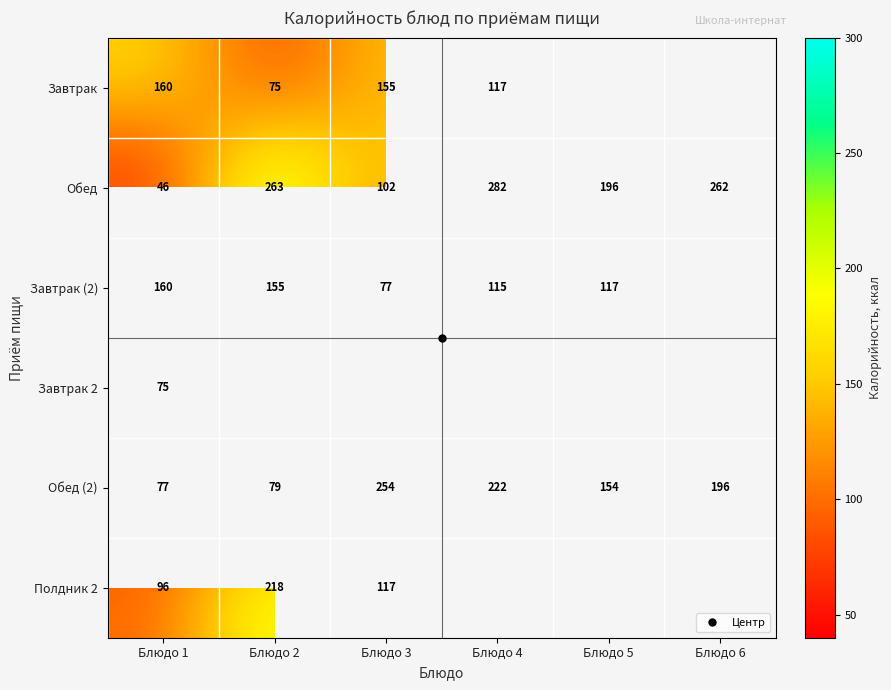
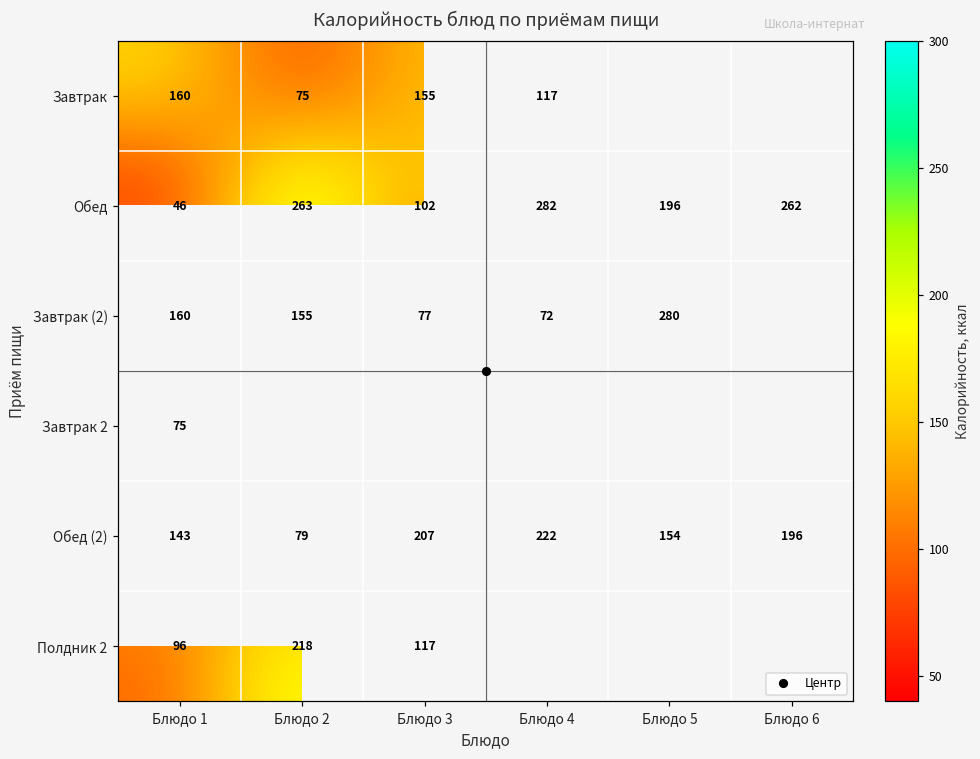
  {
    "Завтрак": {
      "Блюдо 1": 160,
      "Блюдо 2": 75,
      "Блюдо 3": 155,
      "Блюдо 4": 117
    },
    "Обед": {
      "Блюдо 1": 46,
      "Блюдо 2": 263,
      "Блюдо 3": 102,
      "Блюдо 4": 282,
      "Блюдо 5": 196,
      "Блюдо 6": 262
    },
    "Завтрак (2)": {
      "Блюдо 1": 160,
      "Блюдо 2": 155,
      "Блюдо 3": 77,
-     "Блюдо 4": 115,
-     "Блюдо 5": 117
+     "Блюдо 4": 72,
+     "Блюдо 5": 280
    },
    "Завтрак 2": {
      "Блюдо 1": 75
    },
    "Обед (2)": {
-     "Блюдо 1": 77,
+     "Блюдо 1": 143,
      "Блюдо 2": 79,
-     "Блюдо 3": 254,
+     "Блюдо 3": 207,
      "Блюдо 4": 222,
      "Блюдо 5": 154,
      "Блюдо 6": 196
    },
    "Полдник 2": {
      "Блюдо 1": 96,
      "Блюдо 2": 218,
      "Блюдо 3": 117
    }
  }
